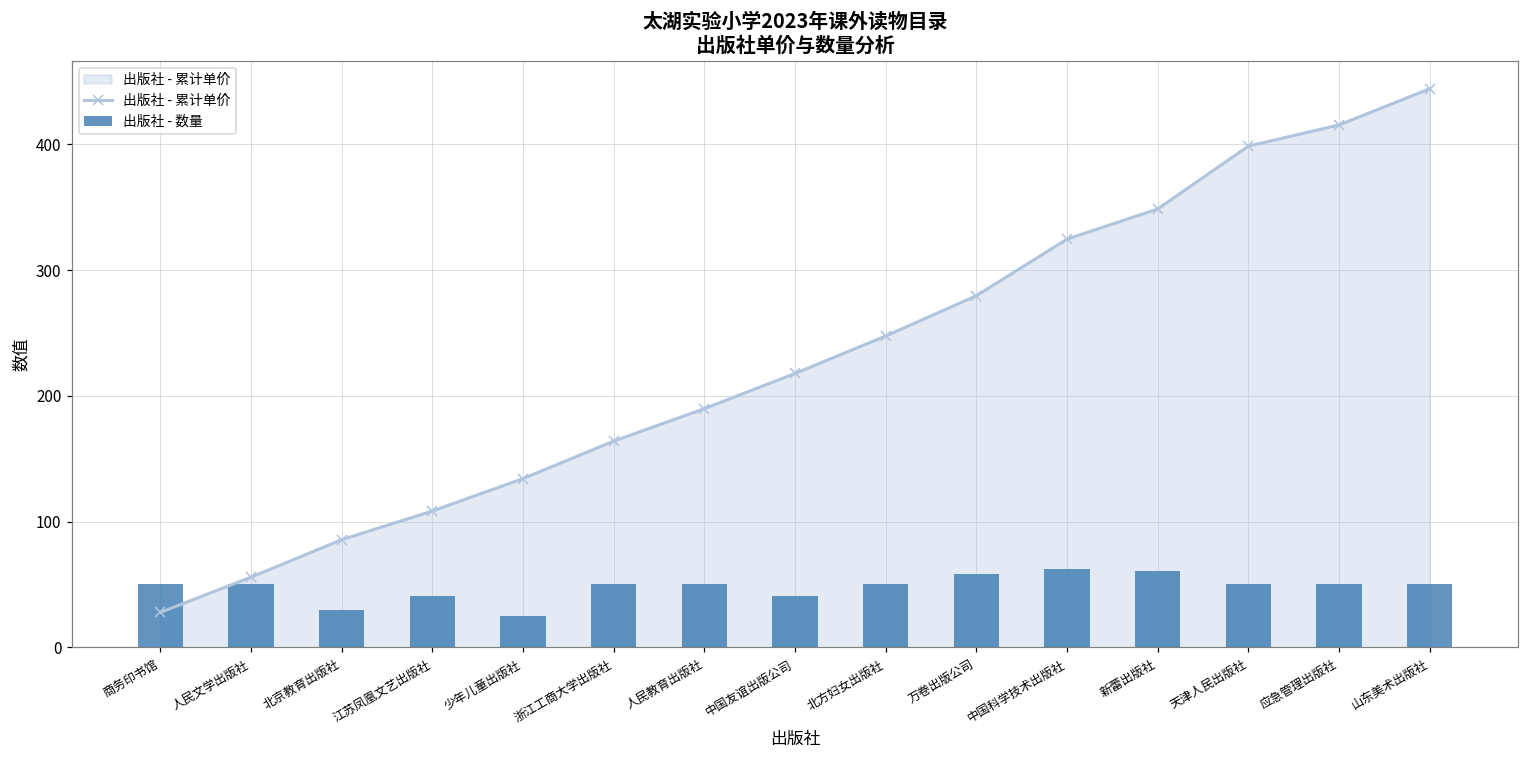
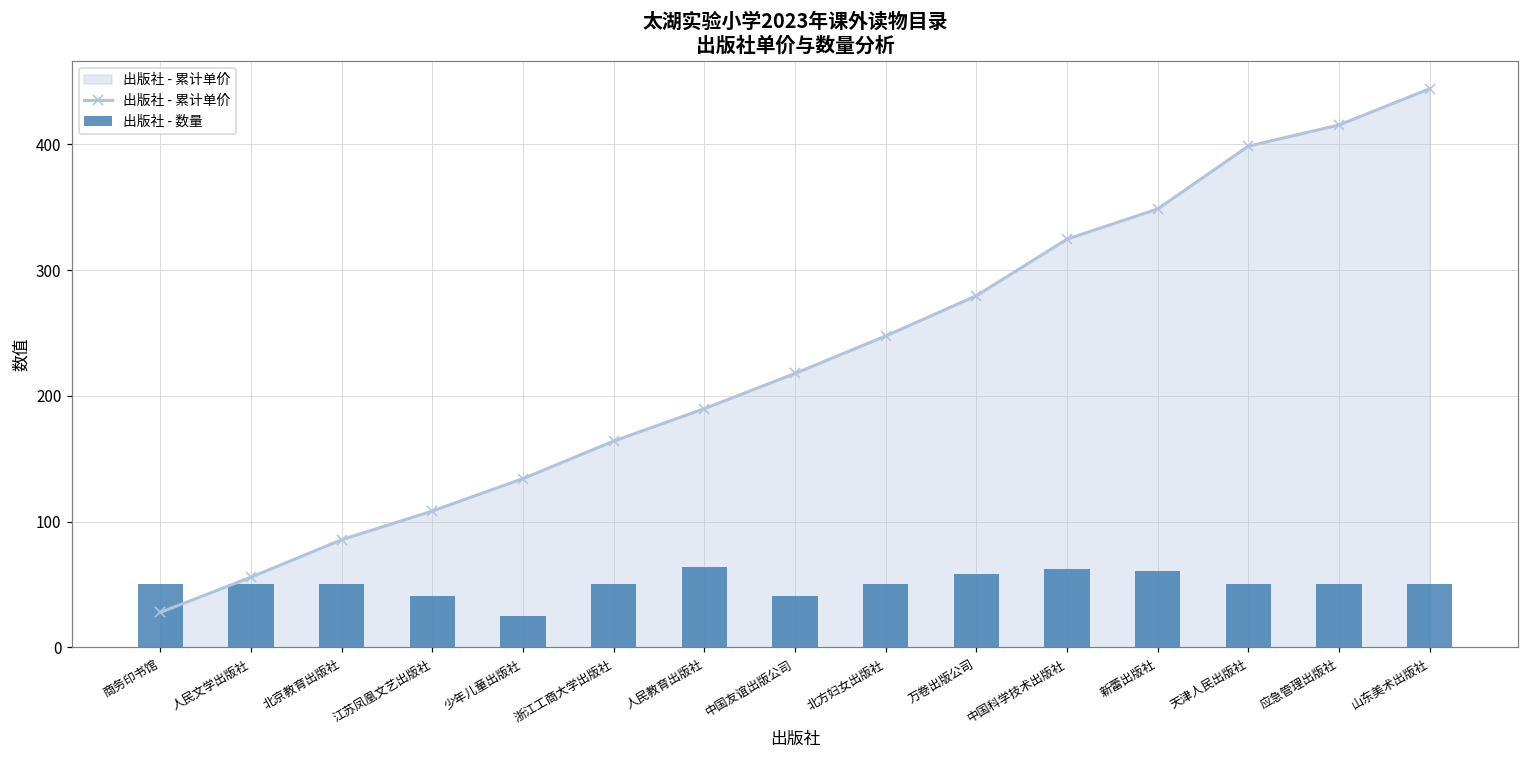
  {
    "出版社 - 累计单价": {
      "商务印书馆": 28,
      "人民文学出版社": 56,
      "北京教育出版社": 86,
      "江苏凤凰文艺出版社": 108,
      "少年儿童出版社": 134,
      "浙江工商大学出版社": 164,
      "人民教育出版社": 190,
      "中国友谊出版公司": 218,
      "北方妇女出版社": 248,
      "万卷出版公司": 280,
      "中国科学技术出版社": 325,
      "新蕾出版社": 349,
      "天津人民出版社": 399,
      "应急管理出版社": 415,
      "山东美术出版社": 444
    },
    "出版社 - 数量": {
      "商务印书馆": 50,
      "人民文学出版社": 50,
-     "北京教育出版社": 30,
+     "北京教育出版社": 50,
      "江苏凤凰文艺出版社": 41,
      "少年儿童出版社": 25,
      "浙江工商大学出版社": 50,
-     "人民教育出版社": 50,
+     "人民教育出版社": 64,
      "中国友谊出版公司": 41,
      "北方妇女出版社": 50,
      "万卷出版公司": 58,
      "中国科学技术出版社": 62,
      "新蕾出版社": 61,
      "天津人民出版社": 50,
      "应急管理出版社": 50,
      "山东美术出版社": 50
    }
  }
